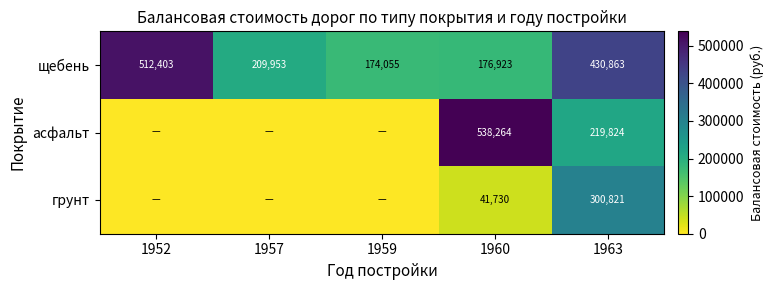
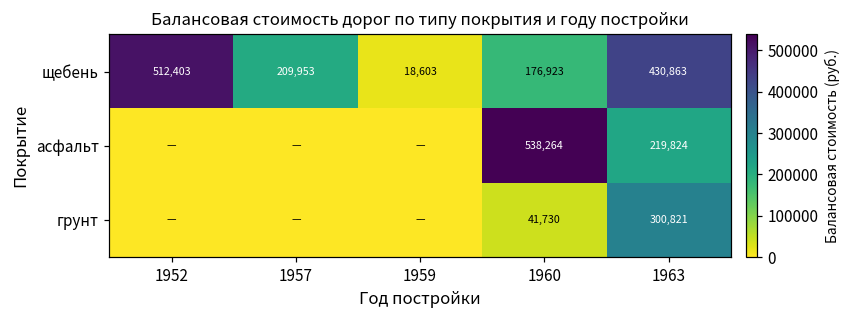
  {
    "щебень": {
      "1952": "512,403",
      "1957": "209,953",
-     "1959": "174,055",
+     "1959": "18,603",
      "1960": "176,923",
      "1963": "430,863"
    },
    "асфальт": {
      "1960": "538,264",
      "1963": "219,824"
    },
    "грунт": {
      "1960": "41,730",
      "1963": "300,821"
    }
  }
